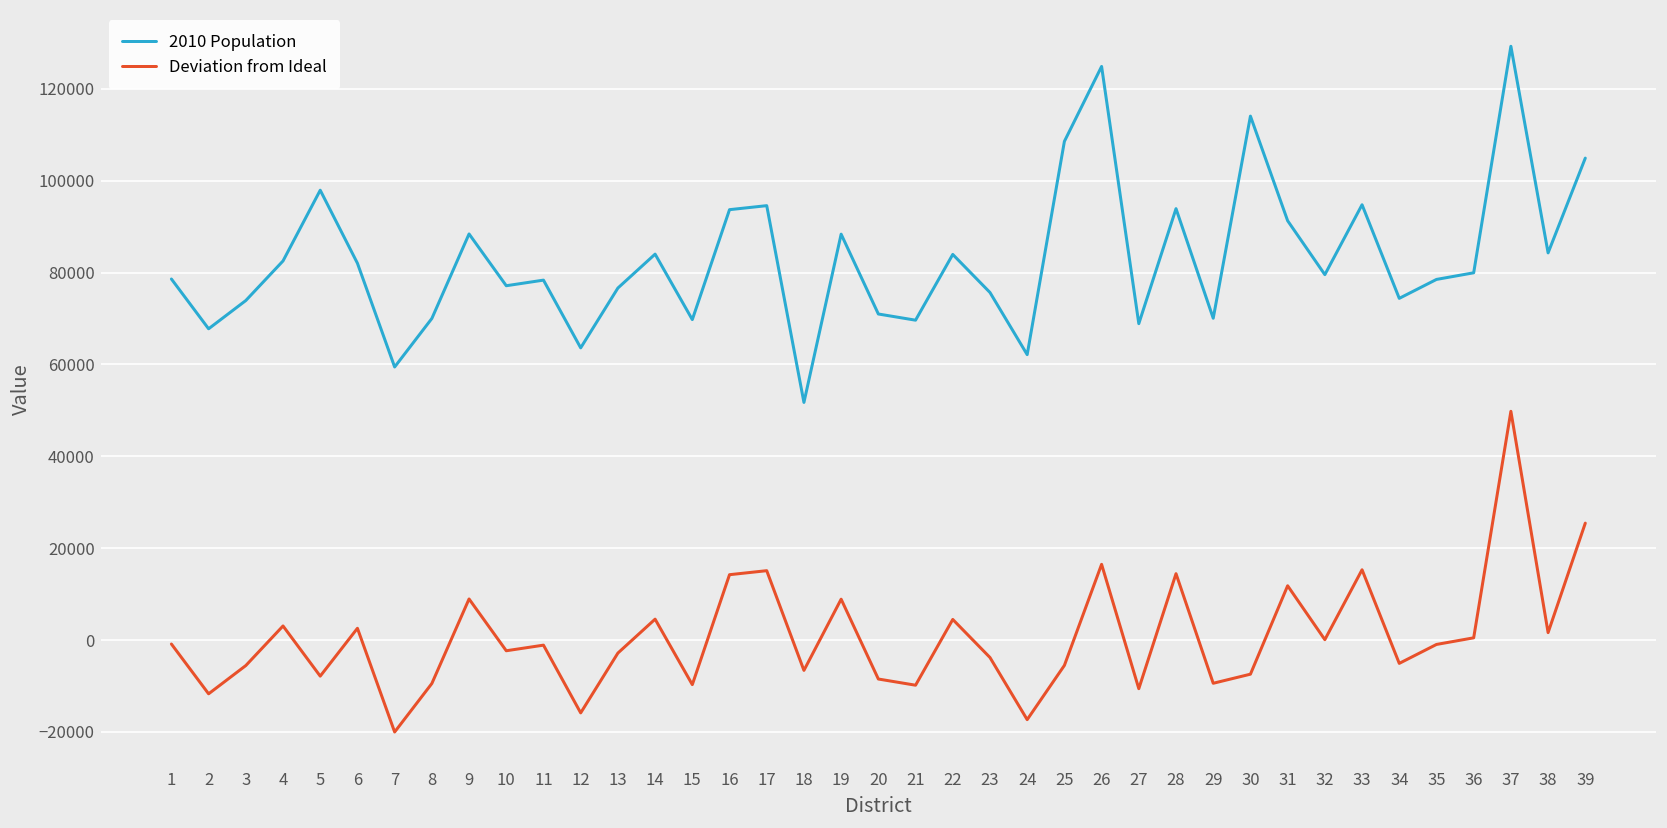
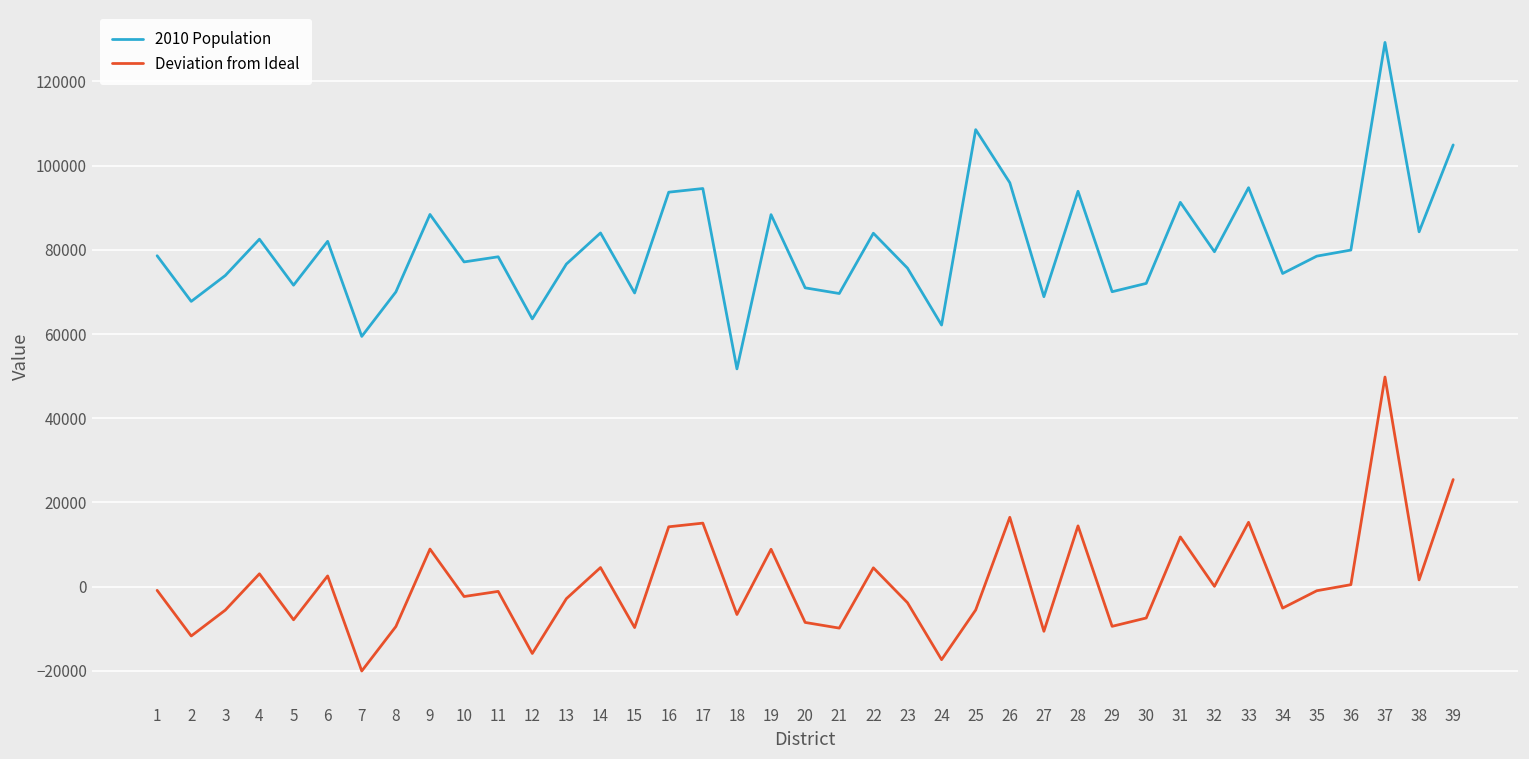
  {
    "2010 Population": {
      "1": 79000,
      "2": 68000,
      "3": 74000,
      "4": 83000,
-     "5": 98000,
+     "5": 72000,
      "6": 82000,
      "7": 59000,
      "8": 70000,
      "9": 88000,
      "10": 77000,
      "11": 78000,
      "12": 64000,
      "13": 77000,
      "14": 84000,
      "15": 70000,
      "16": 94000,
      "17": 95000,
      "18": 52000,
      "19": 88000,
      "20": 71000,
      "21": 70000,
      "22": 84000,
      "23": 76000,
      "24": 62000,
      "25": 109000,
-     "26": 125000,
+     "26": 96000,
      "27": 69000,
      "28": 94000,
      "29": 70000,
-     "30": 114000,
+     "30": 72000,
      "31": 91000,
      "32": 80000,
      "33": 95000,
      "34": 74000,
      "35": 78000,
      "36": 80000,
      "37": 129000,
      "38": 84000,
      "39": 105000
    },
    "Deviation from Ideal": {
      "1": -1000,
      "2": -12000,
      "3": -6000,
      "4": 3000,
      "5": -8000,
      "6": 3000,
      "7": -20000,
      "8": -9000,
      "9": 9000,
      "10": -2000,
      "11": -1000,
      "12": -16000,
      "13": -3000,
      "14": 5000,
      "15": -10000,
      "16": 14000,
      "17": 15000,
      "18": -7000,
      "19": 9000,
      "20": -8000,
      "21": -10000,
      "22": 4000,
      "23": -4000,
      "24": -17000,
      "25": -6000,
      "26": 16000,
      "27": -11000,
      "28": 14000,
      "29": -9000,
      "30": -7000,
      "31": 12000,
      "32": 0,
      "33": 15000,
      "34": -5000,
      "35": -1000,
      "36": 0,
      "37": 50000,
      "38": 2000,
      "39": 25000
    }
  }
